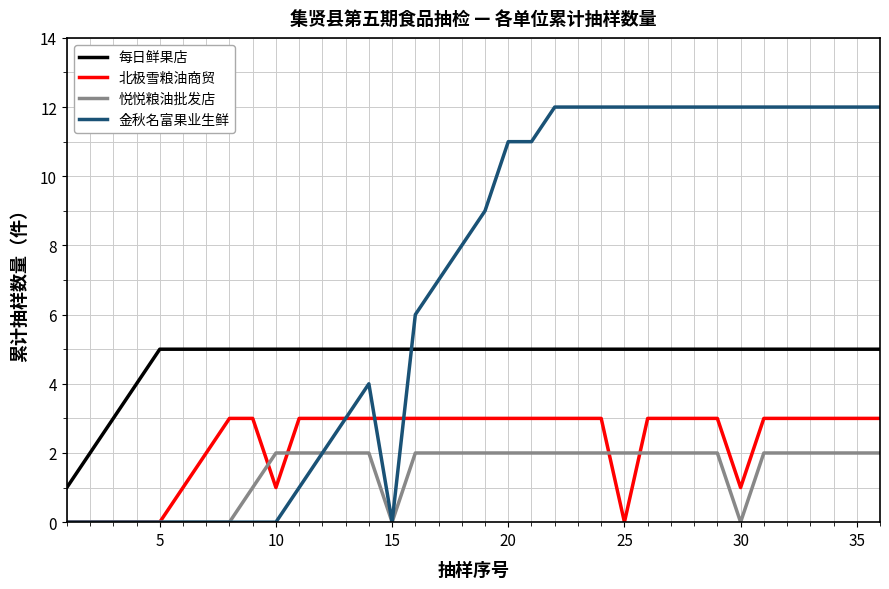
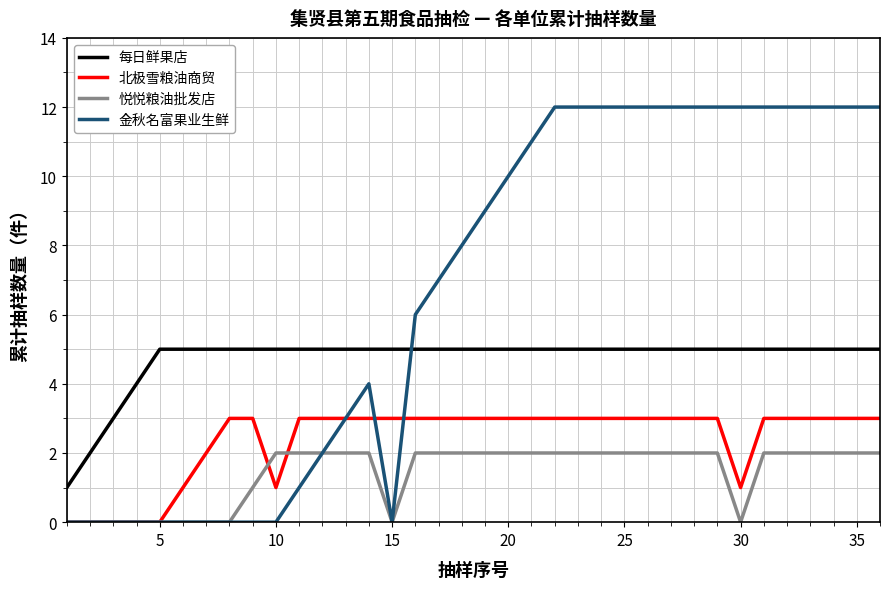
  {
    "每日鲜果店": {
      "5": 5,
      "10": 5,
      "15": 5,
      "20": 5,
      "25": 5,
      "30": 5,
      "35": 5
    },
    "北极雪粮油商贸": {
      "10": 1,
      "15": 3,
      "20": 3,
-     "25": 0,
+     "25": 3,
      "30": 1,
      "35": 3
    },
    "悦悦粮油批发店": {
      "10": 2,
      "20": 2,
      "25": 2,
      "30": 0,
      "35": 2
    },
    "金秋名富果业生鲜": {
      "10": 0,
-     "20": 11,
+     "20": 10,
      "25": 12,
      "30": 12,
      "35": 12
    }
  }
